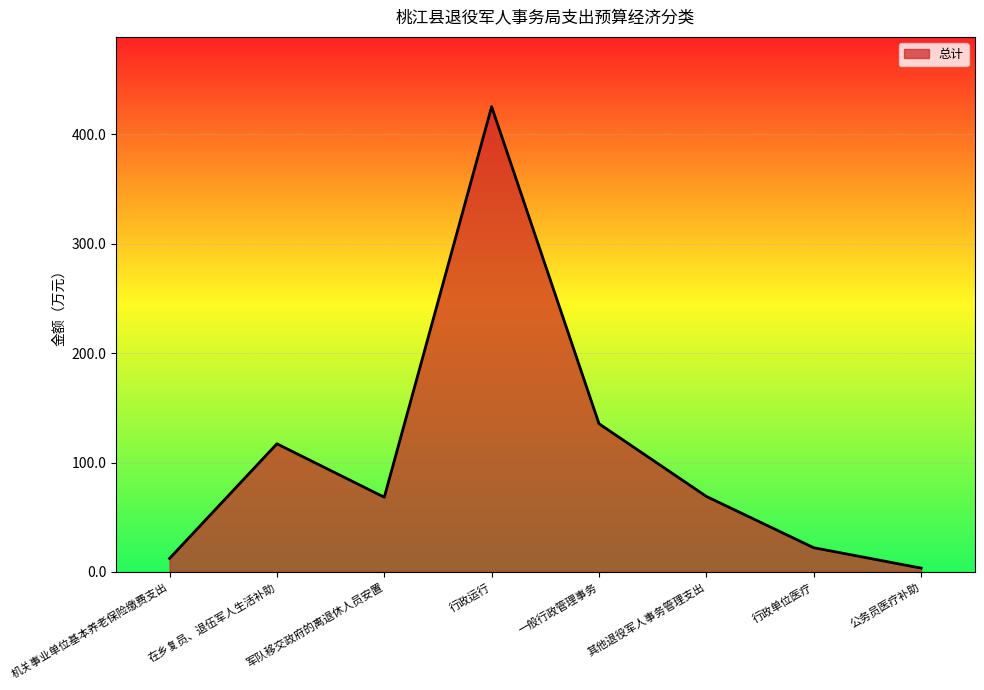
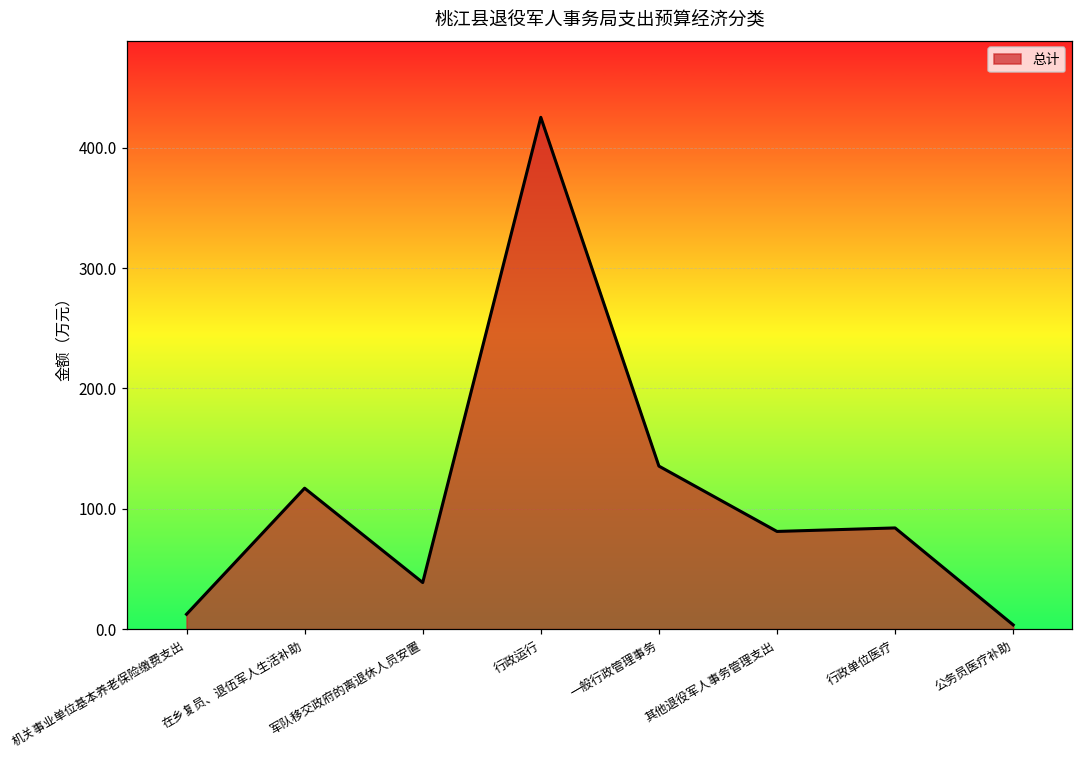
  {
    "机关事业单位基本养老保险缴费支出": 12,
    "在乡复员、退伍军人生活补助": 117,
-   "军队移交政府的离退休人员安置": 68,
+   "军队移交政府的离退休人员安置": 39,
    "行政运行": 425,
    "一般行政管理事务": 136,
-   "其他退役军人事务管理支出": 69,
-   "行政单位医疗": 22,
+   "其他退役军人事务管理支出": 81,
+   "行政单位医疗": 84,
    "公务员医疗补助": 3
  }
